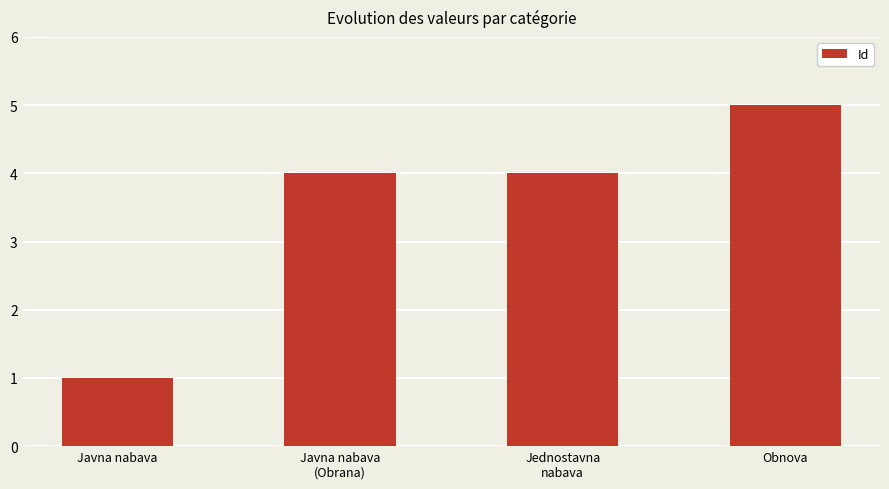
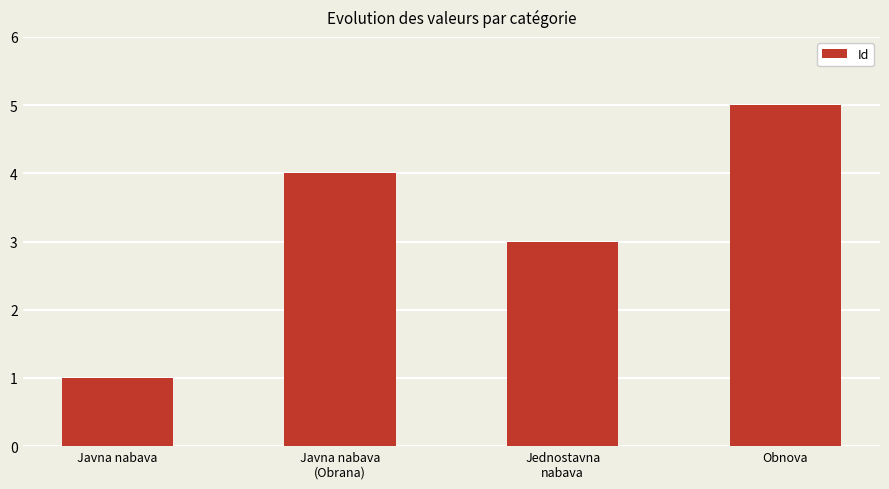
  {
    "Javna nabava": 1,
    "Javna nabava (Obrana)": 4,
-   "Jednostavna nabava": 4,
+   "Jednostavna nabava": 3,
    "Obnova": 5
  }
